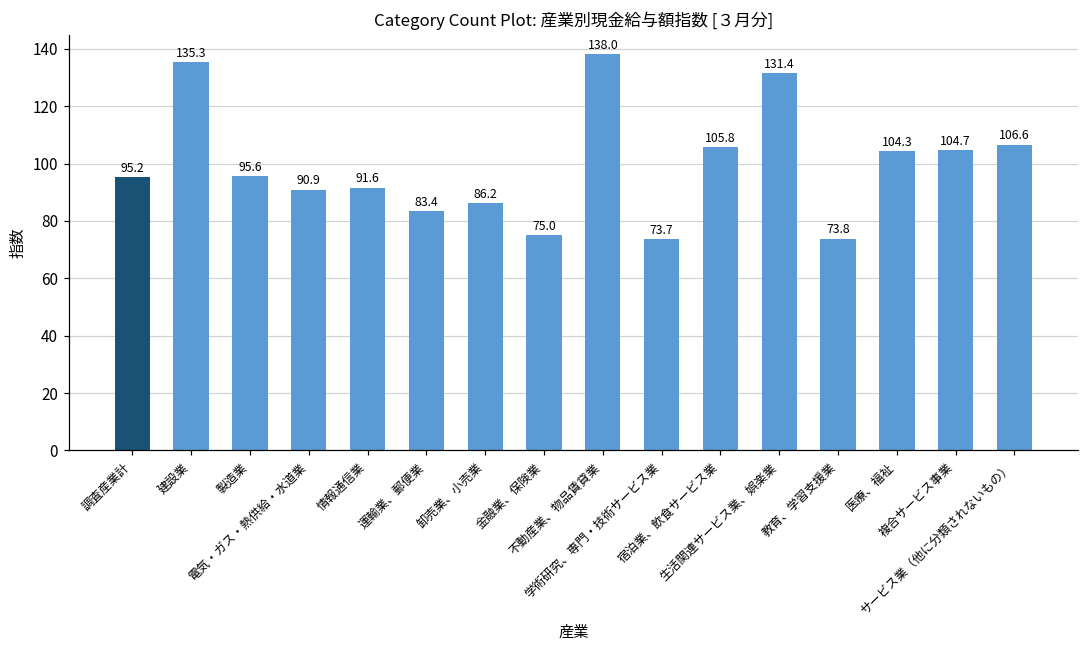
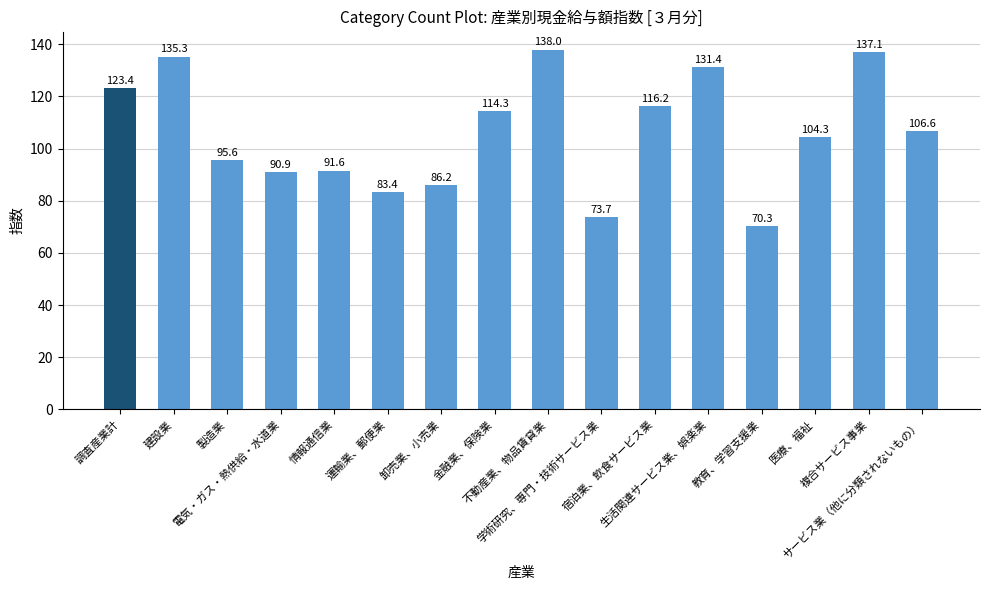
  {
-   "調査産業計": 95.2,
+   "調査産業計": 123.4,
    "建設業": 135.3,
    "製造業": 95.6,
    "電気・ガス・熱供給・水道業": 90.9,
    "情報通信業": 91.6,
    "運輸業、郵便業": 83.4,
    "卸売業、小売業": 86.2,
-   "金融業、保険業": 75.0,
+   "金融業、保険業": 114.3,
    "不動産業、物品賃貸業": 138.0,
    "学術研究、専門・技術サービス業": 73.7,
-   "宿泊業、飲食サービス業": 105.8,
+   "宿泊業、飲食サービス業": 116.2,
    "生活関連サービス業、娯楽業": 131.4,
-   "教育、学習支援業": 73.8,
+   "教育、学習支援業": 70.3,
    "医療、福祉": 104.3,
-   "複合サービス事業": 104.7,
+   "複合サービス事業": 137.1,
    "サービス業（他に分類されないもの）": 106.6
  }
